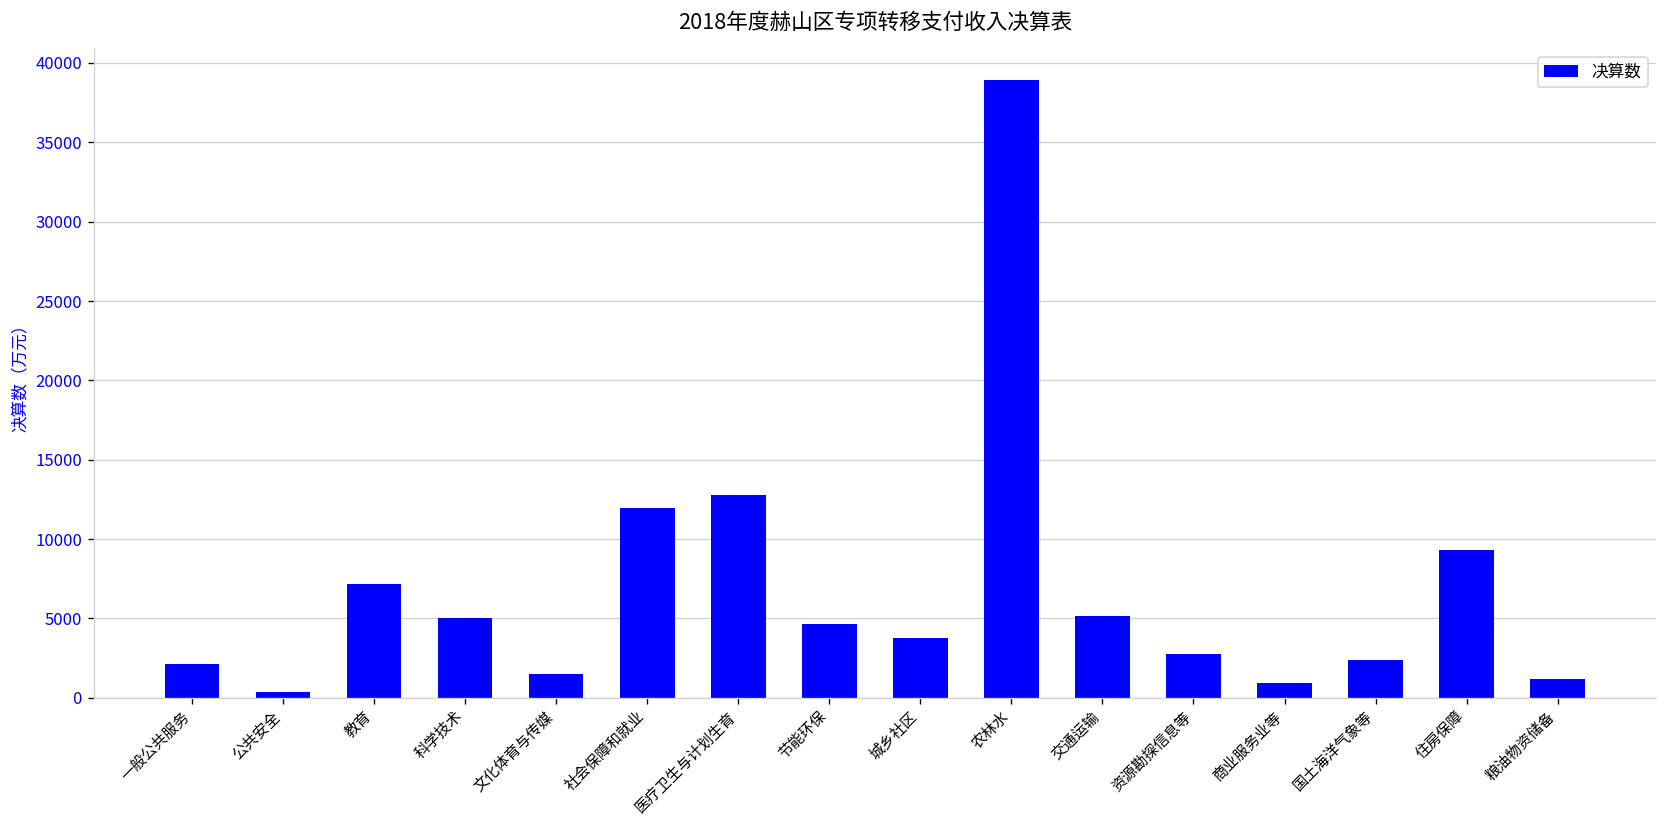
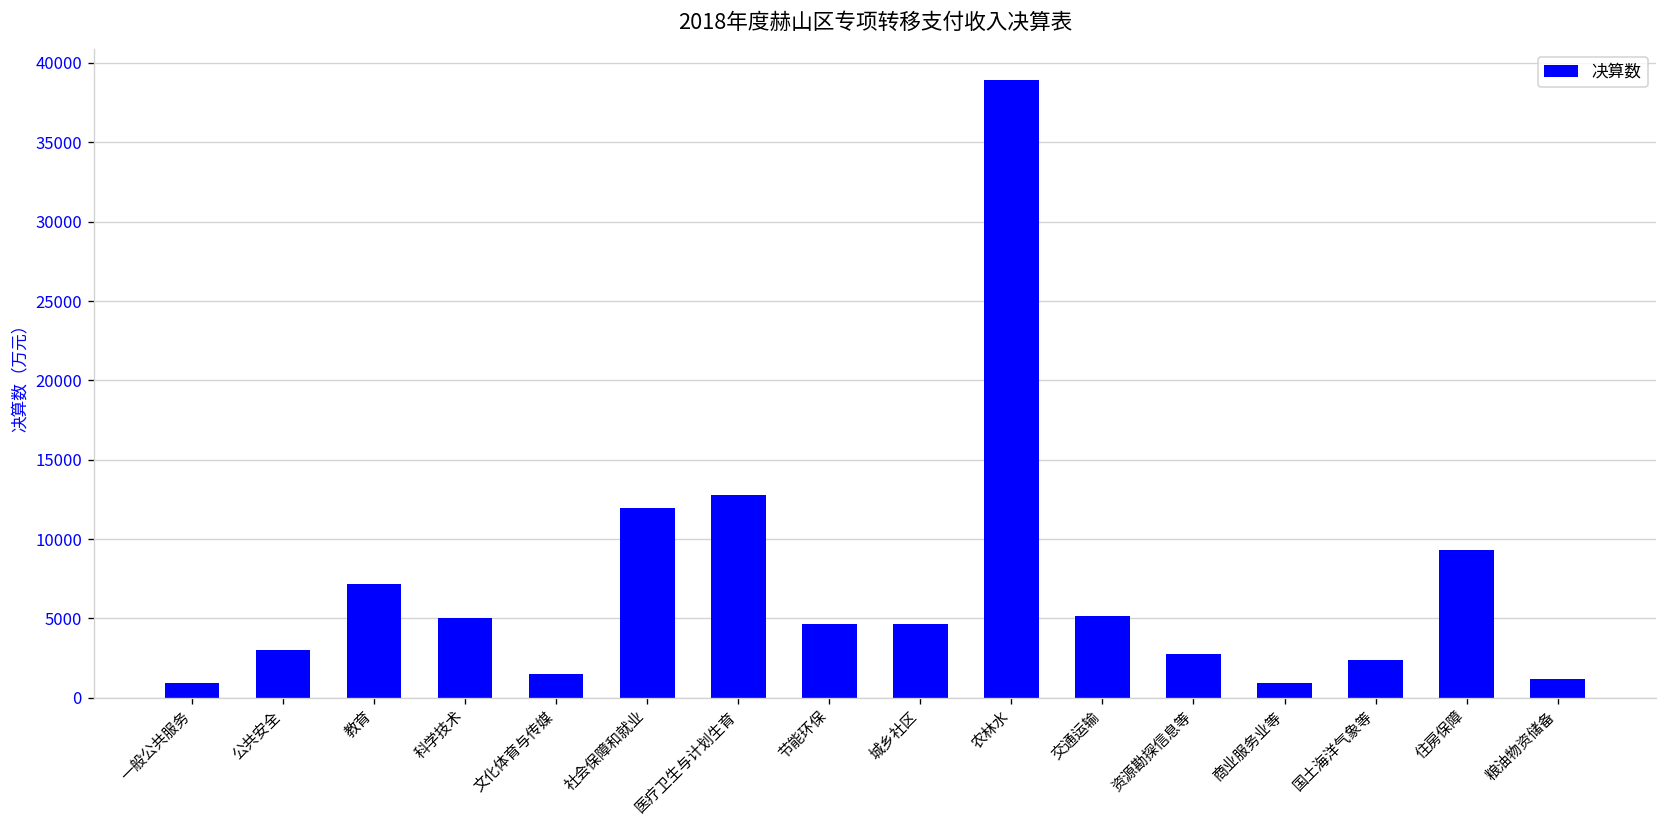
  {
-   "一般公共服务": 2100,
-   "公共安全": 400,
+   "一般公共服务": 1000,
+   "公共安全": 3000,
    "教育": 7200,
    "科学技术": 5000,
    "文化体育与传媒": 1500,
    "社会保障和就业": 12000,
    "医疗卫生与计划生育": 12800,
    "节能环保": 4600,
-   "城乡社区": 3800,
+   "城乡社区": 4600,
    "农林水": 38900,
    "交通运输": 5200,
    "资源勘探信息等": 2800,
    "商业服务业等": 1000,
    "国土海洋气象等": 2400,
    "住房保障": 9300,
    "粮油物资储备": 1200
  }
